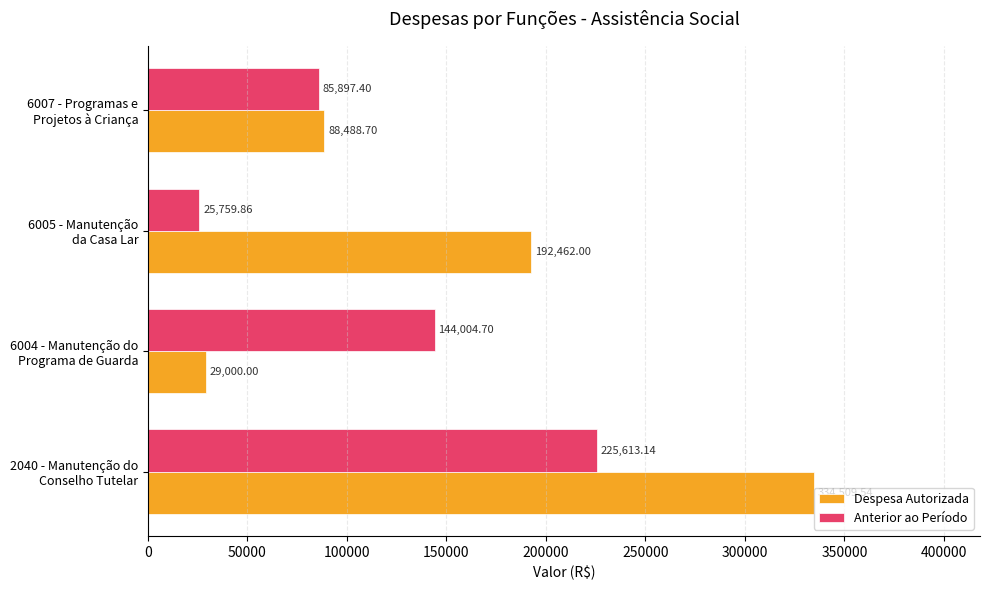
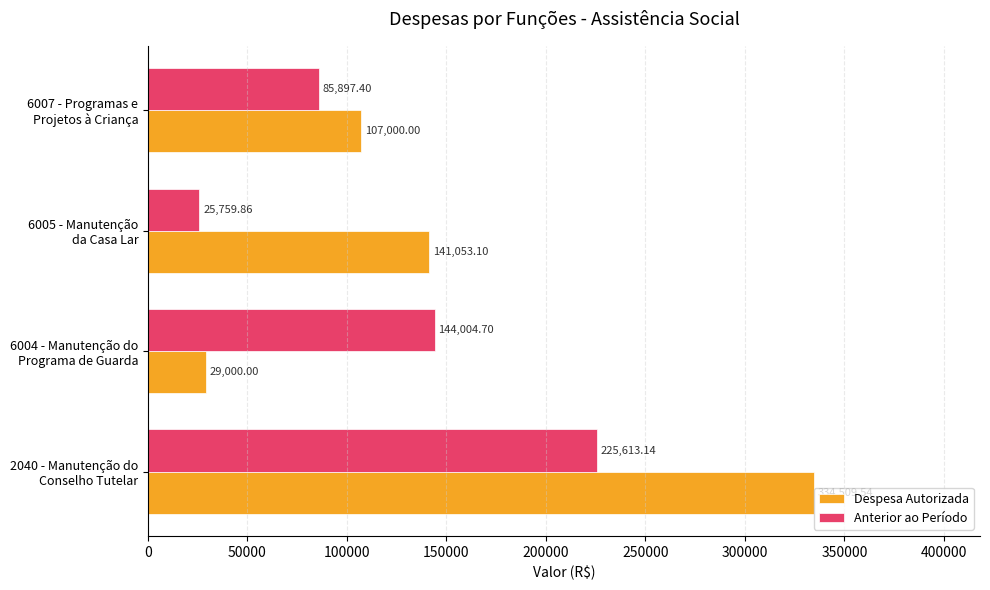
  {
    "Despesa Autorizada": {
-     "6007 - Programas e Projetos à Criança": "88,488.70",
-     "6005 - Manutenção da Casa Lar": "192,462.00",
+     "6007 - Programas e Projetos à Criança": "107,000.00",
+     "6005 - Manutenção da Casa Lar": "141,053.10",
      "6004 - Manutenção do Programa de Guarda": "29,000.00"
    },
    "Anterior ao Período": {
      "6007 - Programas e Projetos à Criança": "85,897.40",
      "6005 - Manutenção da Casa Lar": "25,759.86",
      "6004 - Manutenção do Programa de Guarda": "144,004.70",
      "2040 - Manutenção do Conselho Tutelar": "225,613.14"
    }
  }
